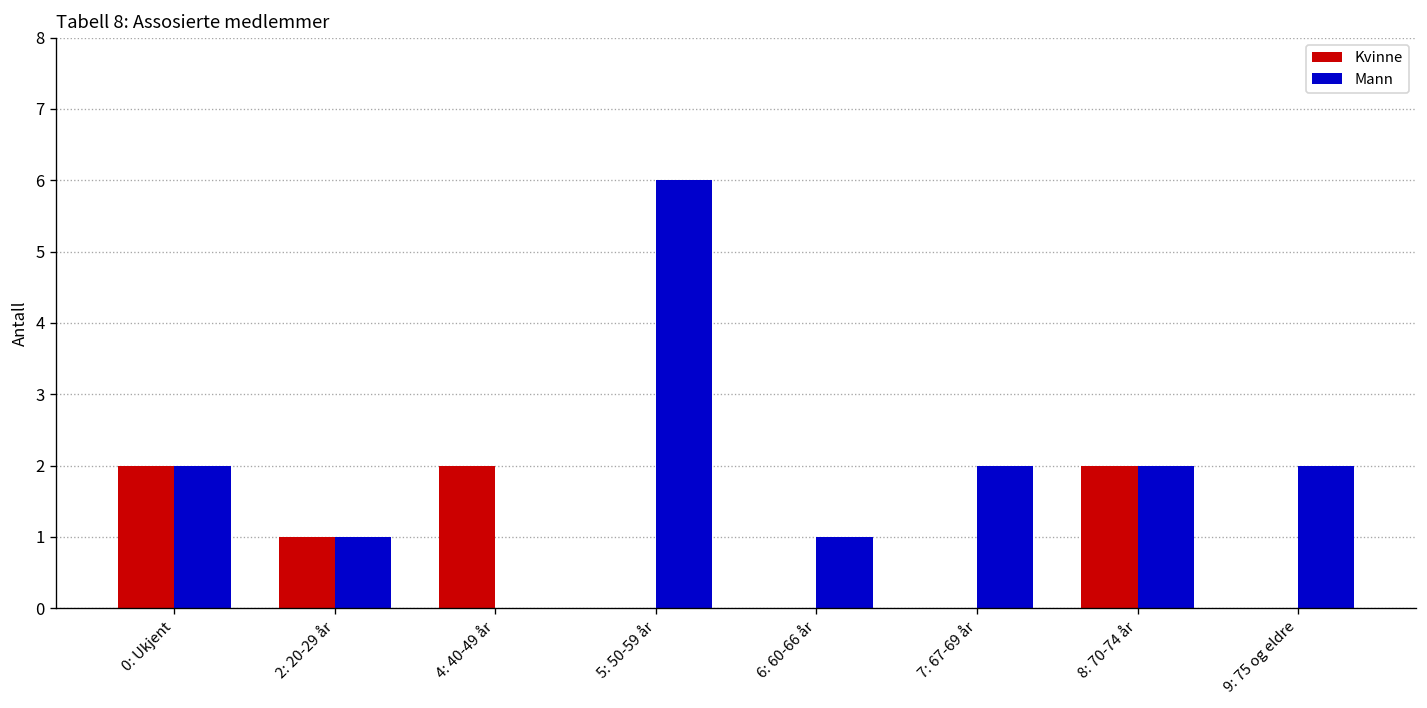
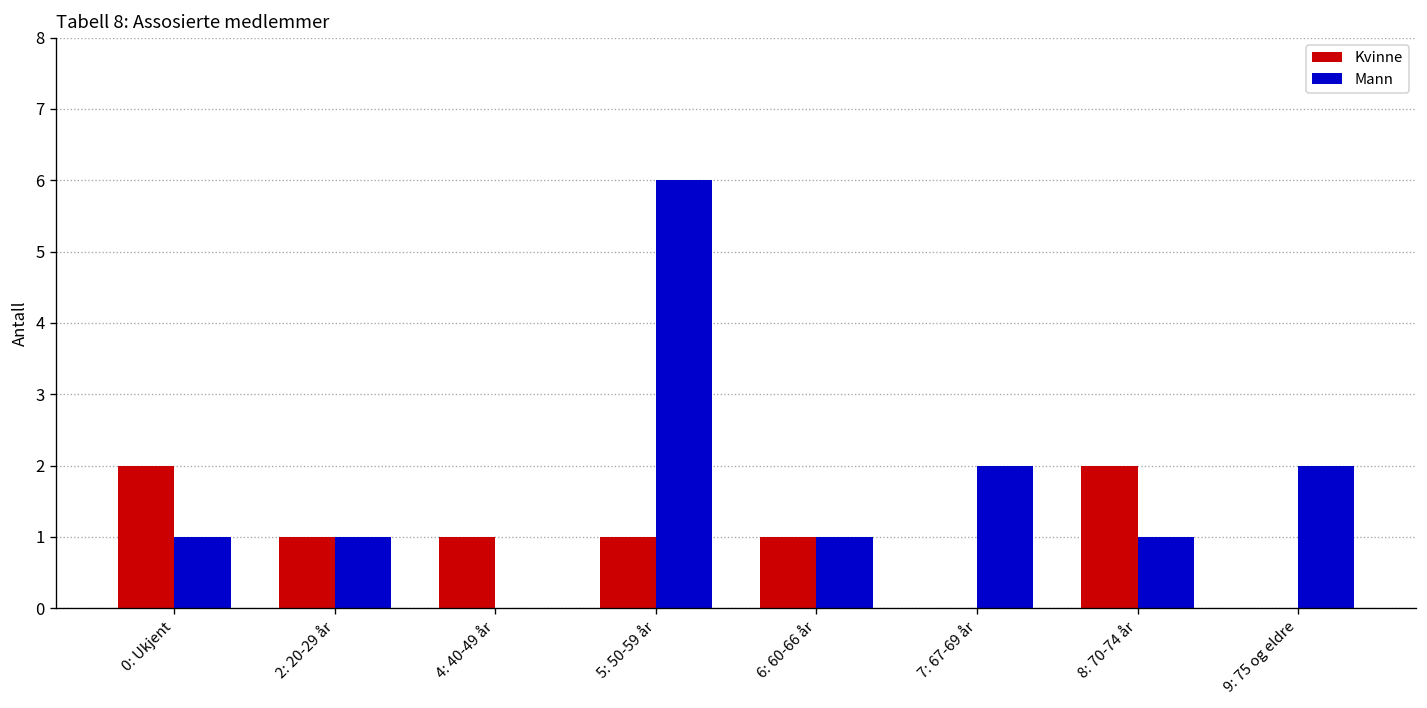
  {
    "Kvinne": {
      "0: Ukjent": 2,
      "2: 20-29 år": 1,
-     "4: 40-49 år": 2,
-     "5: 50-59 år": 0,
-     "6: 60-66 år": 0,
+     "4: 40-49 år": 1,
+     "5: 50-59 år": 1,
+     "6: 60-66 år": 1,
      "7: 67-69 år": 0,
      "8: 70-74 år": 2,
      "9: 75 og eldre": 0
    },
    "Mann": {
-     "0: Ukjent": 2,
+     "0: Ukjent": 1,
      "2: 20-29 år": 1,
      "4: 40-49 år": 0,
      "5: 50-59 år": 6,
      "6: 60-66 år": 1,
      "7: 67-69 år": 2,
-     "8: 70-74 år": 2,
+     "8: 70-74 år": 1,
      "9: 75 og eldre": 2
    }
  }
